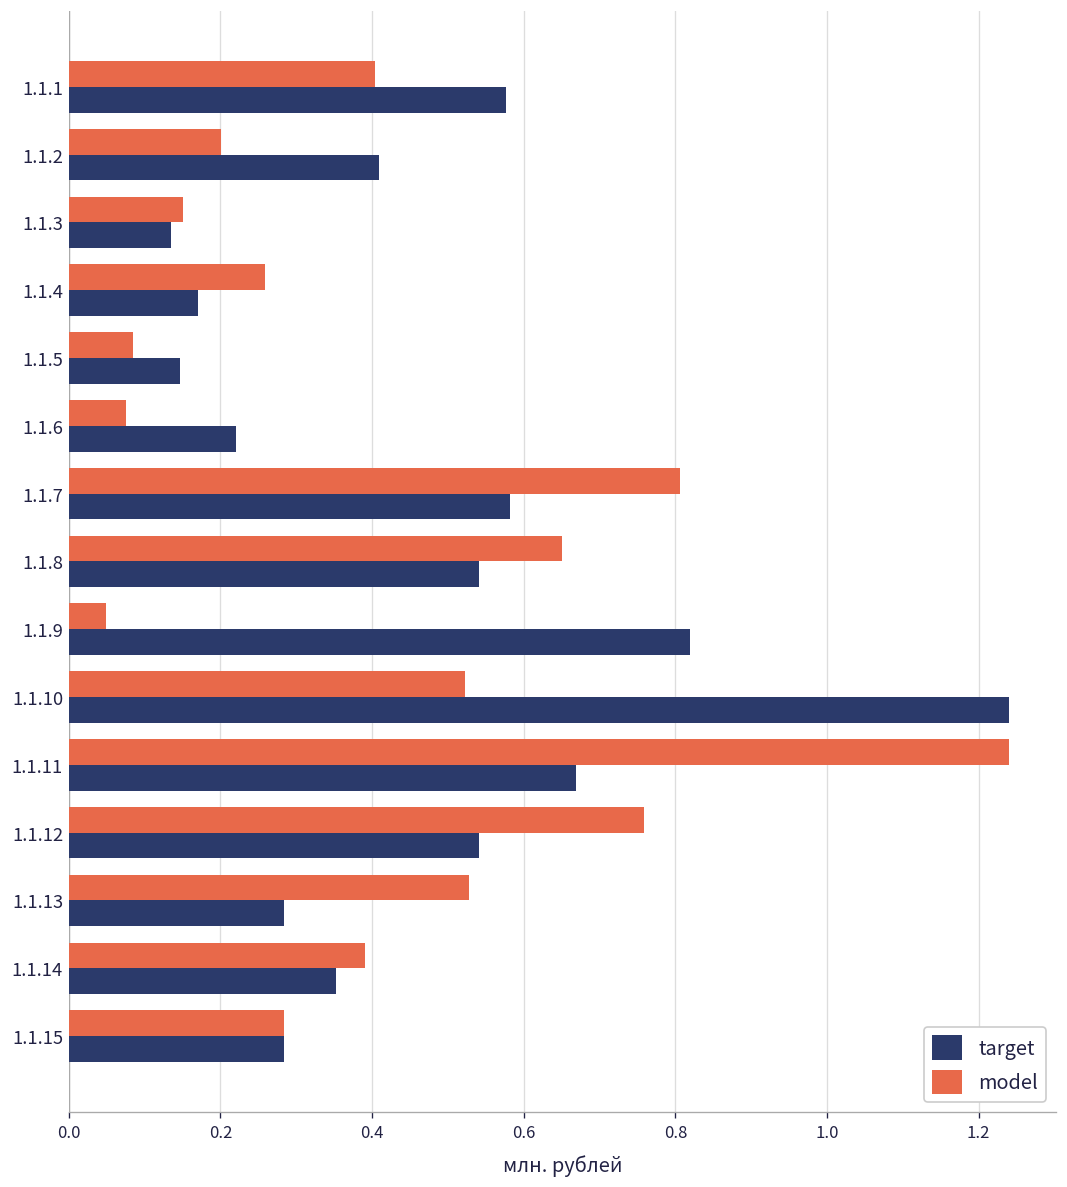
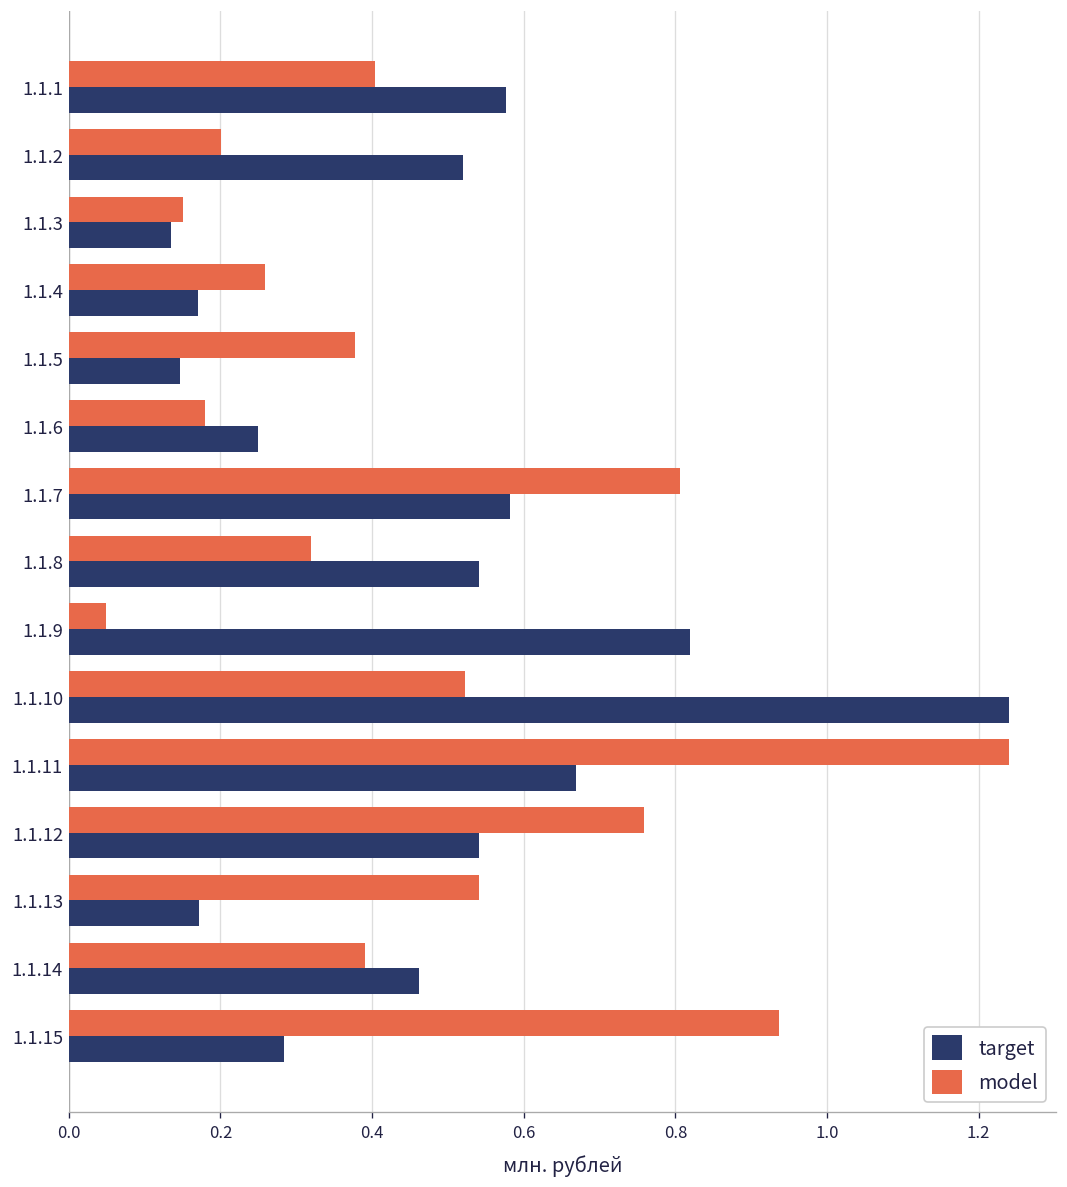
  {
    "target": {
      "1.1.1": 0.58,
-     "1.1.2": 0.41,
+     "1.1.2": 0.52,
      "1.1.3": 0.14,
      "1.1.4": 0.17,
      "1.1.5": 0.15,
-     "1.1.6": 0.22,
+     "1.1.6": 0.25,
      "1.1.7": 0.58,
      "1.1.8": 0.54,
      "1.1.9": 0.82,
      "1.1.10": 1.24,
      "1.1.11": 0.67,
      "1.1.12": 0.54,
-     "1.1.13": 0.28,
-     "1.1.14": 0.35,
+     "1.1.13": 0.17,
+     "1.1.14": 0.46,
      "1.1.15": 0.28
    },
    "model": {
      "1.1.1": 0.40,
      "1.1.2": 0.20,
      "1.1.3": 0.15,
      "1.1.4": 0.26,
-     "1.1.5": 0.09,
-     "1.1.6": 0.08,
+     "1.1.5": 0.38,
+     "1.1.6": 0.18,
      "1.1.7": 0.81,
-     "1.1.8": 0.65,
+     "1.1.8": 0.32,
      "1.1.9": 0.05,
      "1.1.10": 0.52,
      "1.1.11": 1.24,
      "1.1.12": 0.76,
-     "1.1.13": 0.53,
+     "1.1.13": 0.54,
      "1.1.14": 0.39,
-     "1.1.15": 0.28
+     "1.1.15": 0.94
    }
  }
